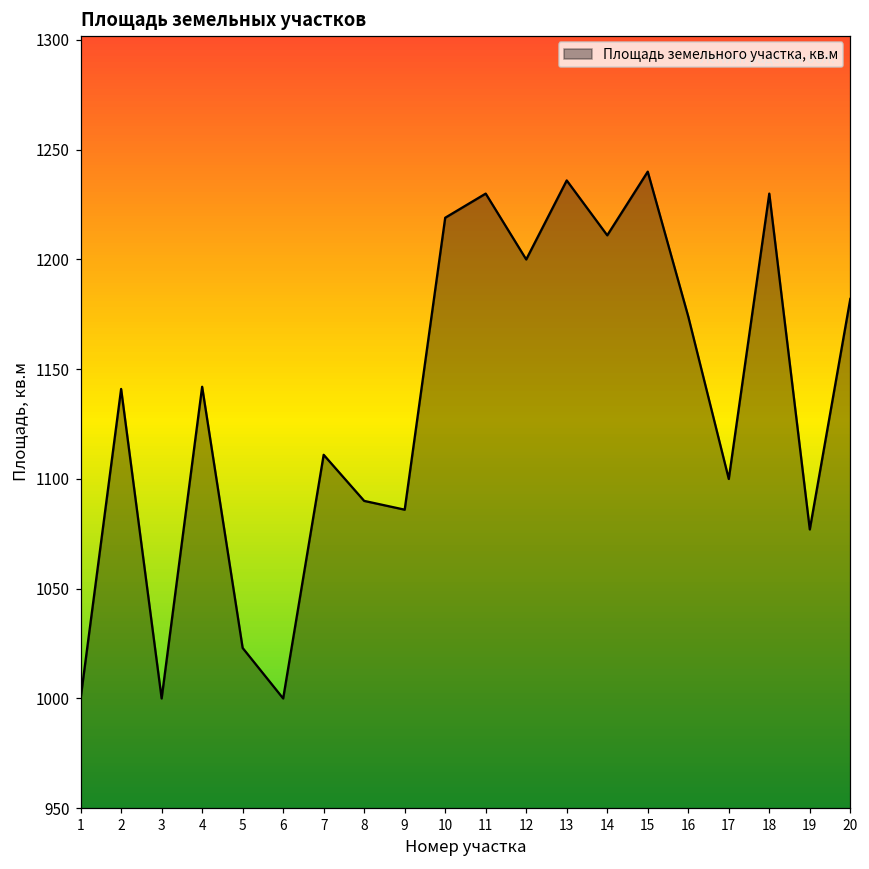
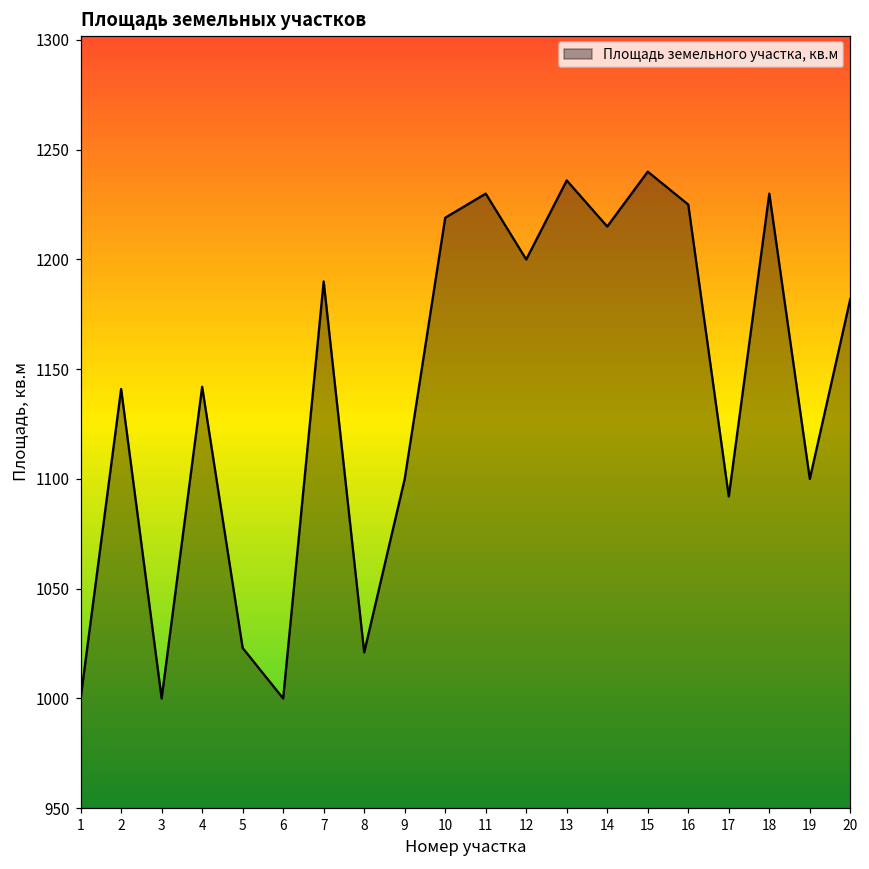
  {
    "1": 1000,
    "2": 1141,
    "3": 1000,
    "4": 1142,
    "5": 1023,
    "6": 1000,
-   "7": 1111,
-   "8": 1090,
-   "9": 1086,
+   "7": 1190,
+   "8": 1021,
+   "9": 1100,
    "10": 1219,
    "11": 1230,
    "12": 1200,
    "13": 1236,
-   "14": 1211,
+   "14": 1215,
    "15": 1240,
-   "16": 1174,
-   "17": 1100,
+   "16": 1225,
+   "17": 1092,
    "18": 1230,
-   "19": 1077,
+   "19": 1100,
    "20": 1182
  }
